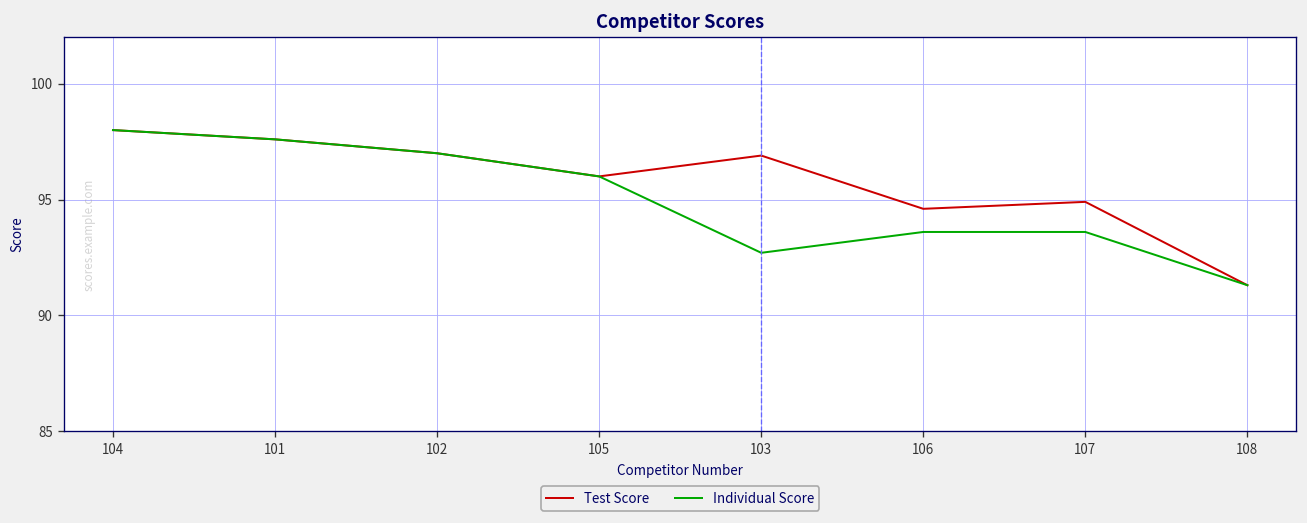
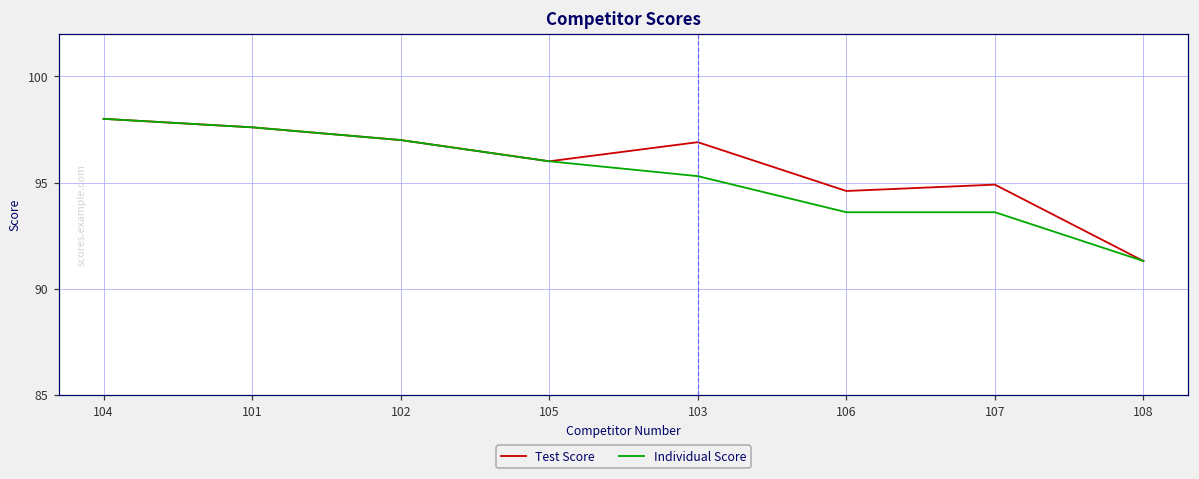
  {
    "Test Score": {
      "103": 96.9,
      "106": 94.6,
      "107": 94.9
    },
    "Individual Score": {
-     "103": 92.7,
+     "103": 95.3,
      "106": 93.6,
      "107": 93.6
    }
  }
